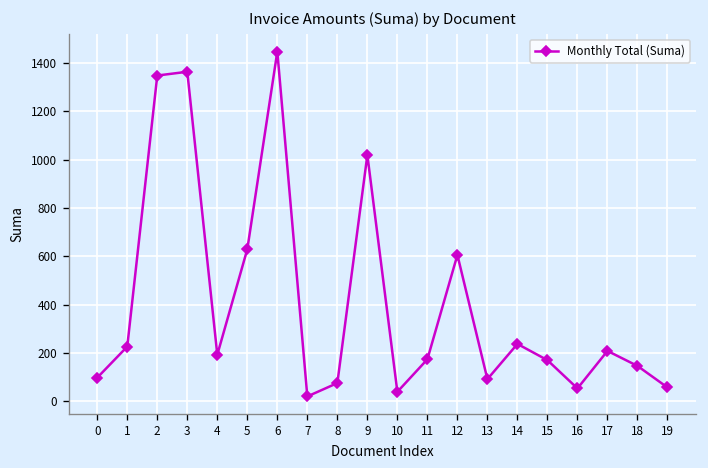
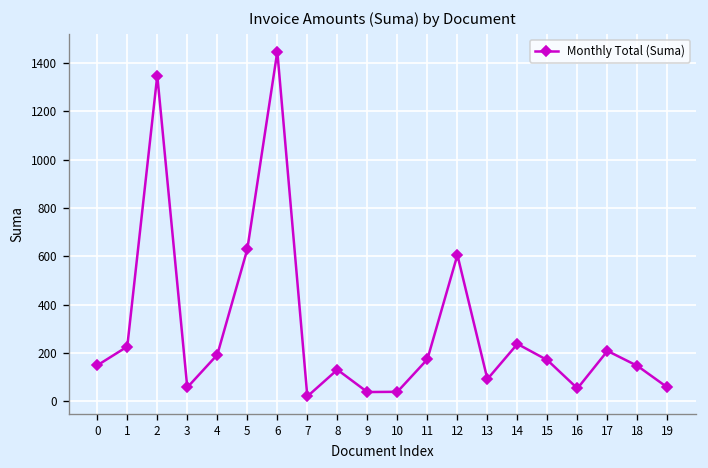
  {
-   "0": 100,
+   "0": 150,
    "1": 230,
    "2": 1350,
-   "3": 1360,
+   "3": 60,
    "4": 190,
    "5": 630,
    "6": 1450,
    "7": 20,
-   "8": 80,
-   "9": 1020,
+   "8": 130,
+   "9": 40,
    "10": 40,
    "11": 170,
    "12": 610,
    "13": 90,
    "14": 240,
    "15": 170,
    "16": 50,
    "17": 210,
    "18": 150,
    "19": 60
  }
